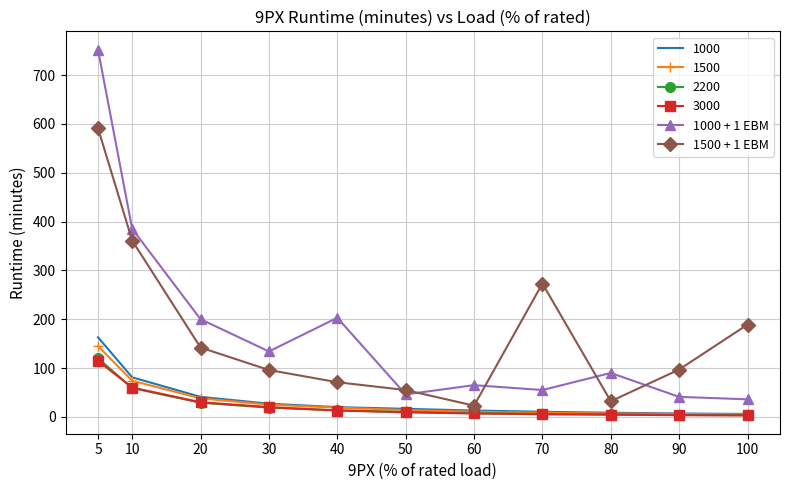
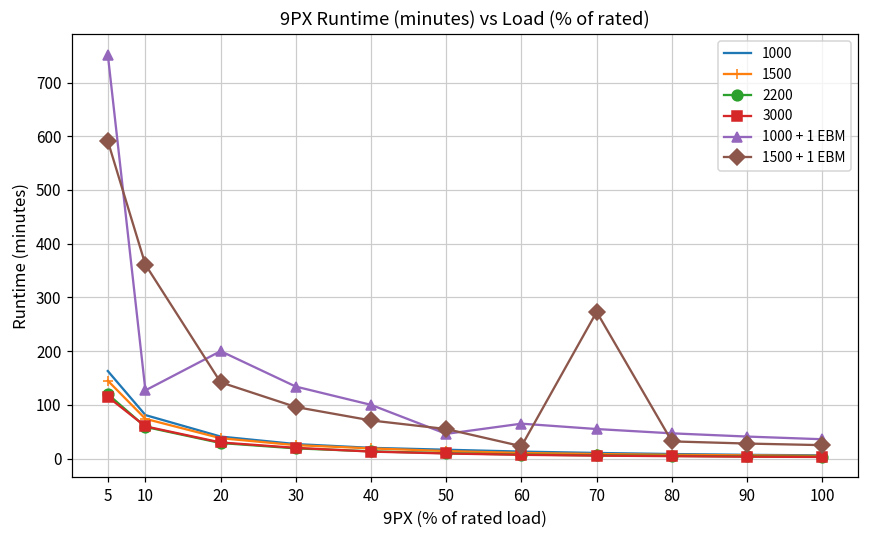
  {
    "1000": {
      "5": 160,
      "10": 80
    },
    "1500": {
      "5": 150,
      "10": 70
    },
    "1000 + 1 EBM": {
      "5": 750,
-     "10": 390,
+     "10": 130,
      "20": 200,
      "30": 130,
-     "40": 200,
+     "40": 100,
      "50": 50,
      "60": 70,
      "70": 60,
-     "80": 90,
+     "80": 50,
      "90": 40,
      "100": 40
    },
    "1500 + 1 EBM": {
      "5": 590,
      "10": 360,
      "20": 140,
      "30": 100,
      "40": 70,
      "50": 60,
      "60": 20,
      "70": 270,
      "80": 30,
-     "90": 100,
-     "100": 190
+     "90": 30,
+     "100": 30
    }
  }
